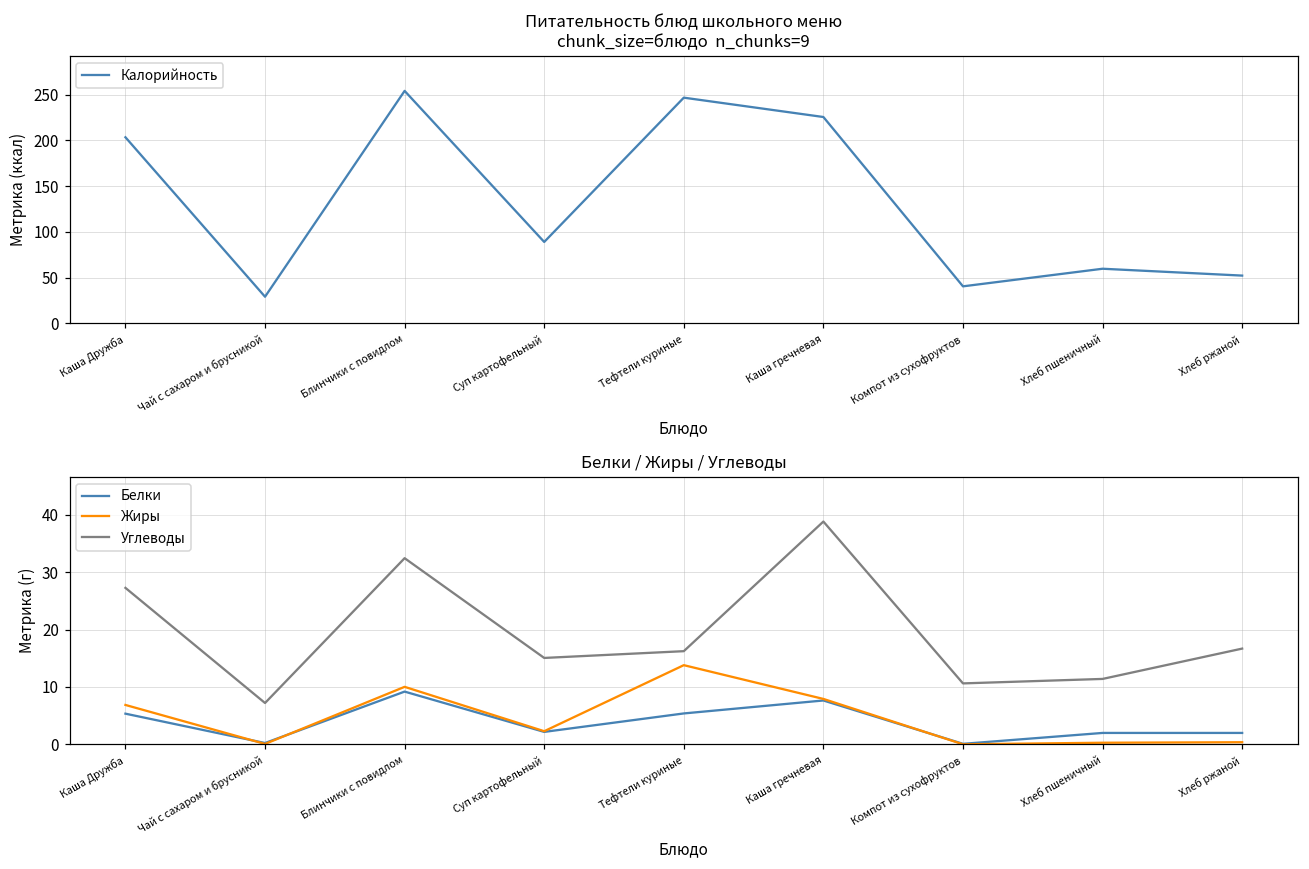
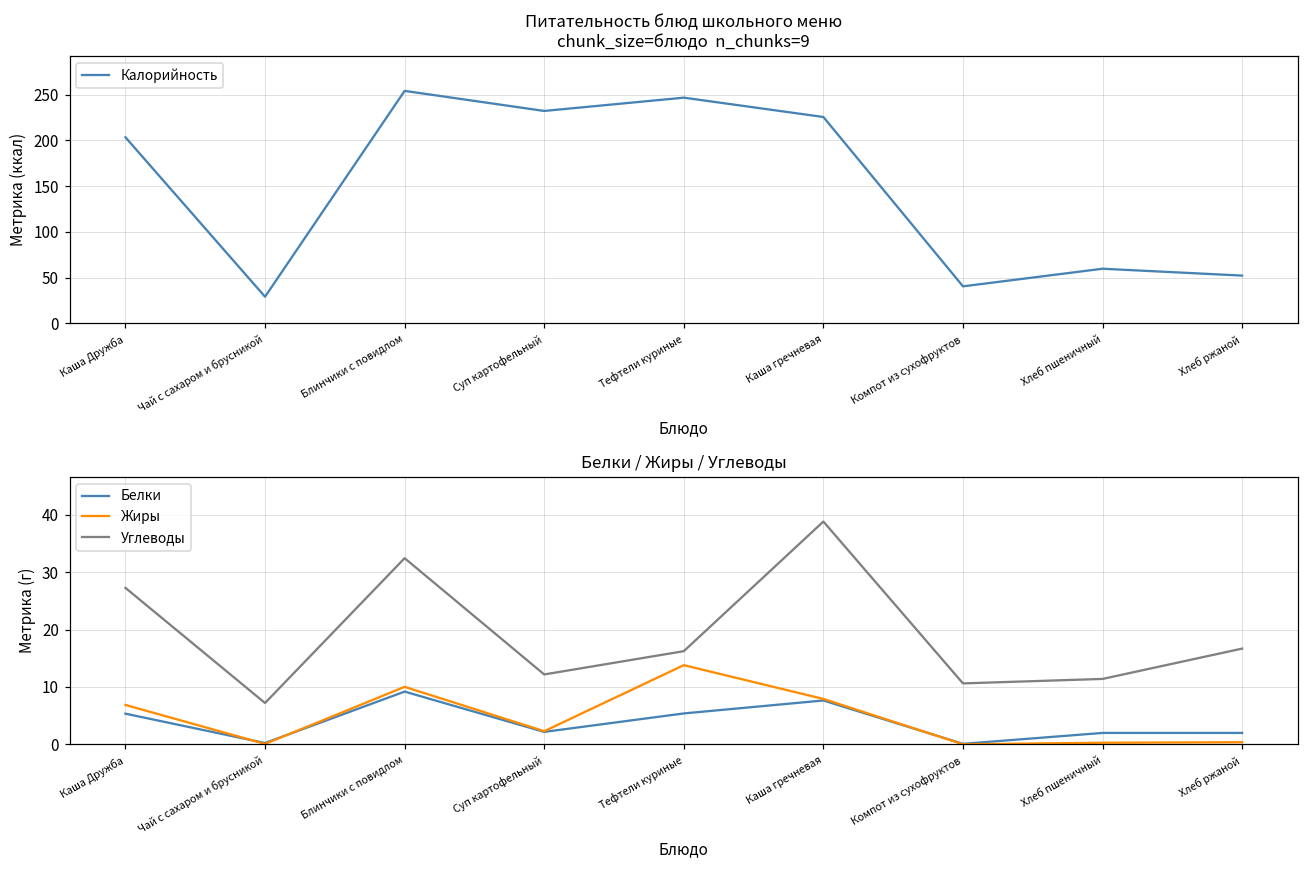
  {
    "Питательность блюд школьного меню chunk_size=блюдо n_chunks=9": {
      "Каша Дружба": 200,
      "Чай с сахаром и брусникой": 30,
      "Блинчики с повидлом": 250,
-     "Суп картофельный": 90,
+     "Суп картофельный": 230,
      "Тефтели куриные": 250,
      "Каша гречневая": 230,
      "Компот из сухофруктов": 40,
      "Хлеб пшеничный": 60,
      "Хлеб ржаной": 50
    },
    "Белки / Жиры / Углеводы": {
      "Белки": {
        "Каша Дружба": 5,
        "Блинчики с повидлом": 9,
        "Тефтели куриные": 5,
        "Хлеб пшеничный": 2,
        "Хлеб ржаной": 2
      },
      "Жиры": {
        "Каша Дружба": 7,
        "Блинчики с повидлом": 10,
        "Тефтели куриные": 14,
        "Хлеб пшеничный": 0,
        "Хлеб ржаной": 0
      },
      "Углеводы": {
        "Каша Дружба": 27,
        "Чай с сахаром и брусникой": 7,
        "Блинчики с повидлом": 32,
-       "Суп картофельный": 15,
+       "Суп картофельный": 12,
        "Тефтели куриные": 16,
        "Каша гречневая": 39,
        "Компот из сухофруктов": 11,
        "Хлеб пшеничный": 11,
        "Хлеб ржаной": 17
      }
    }
  }
